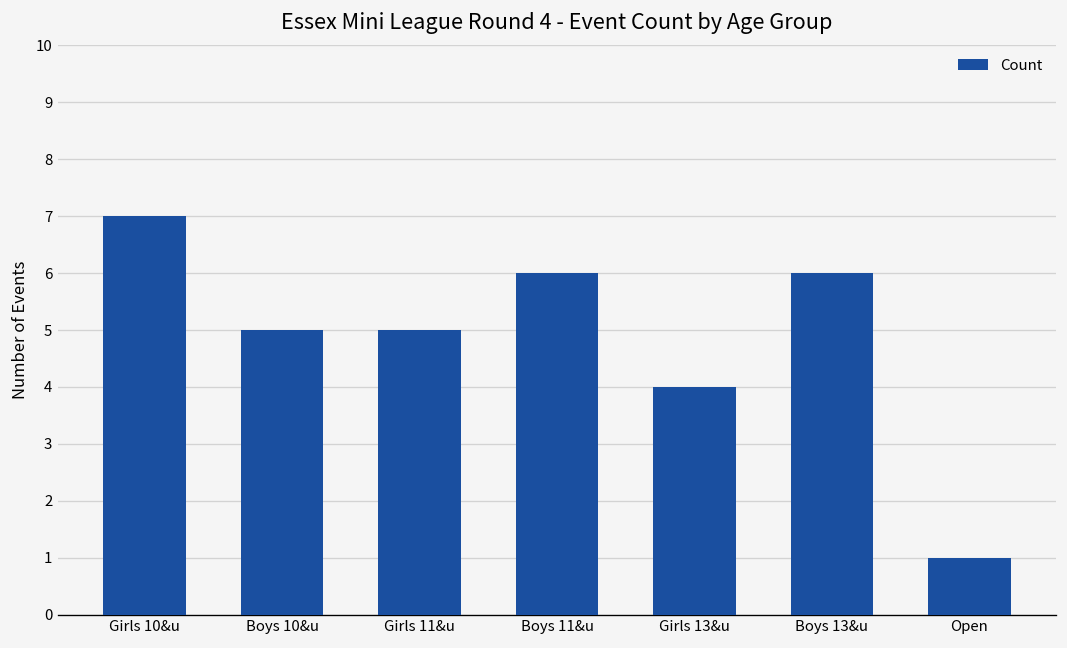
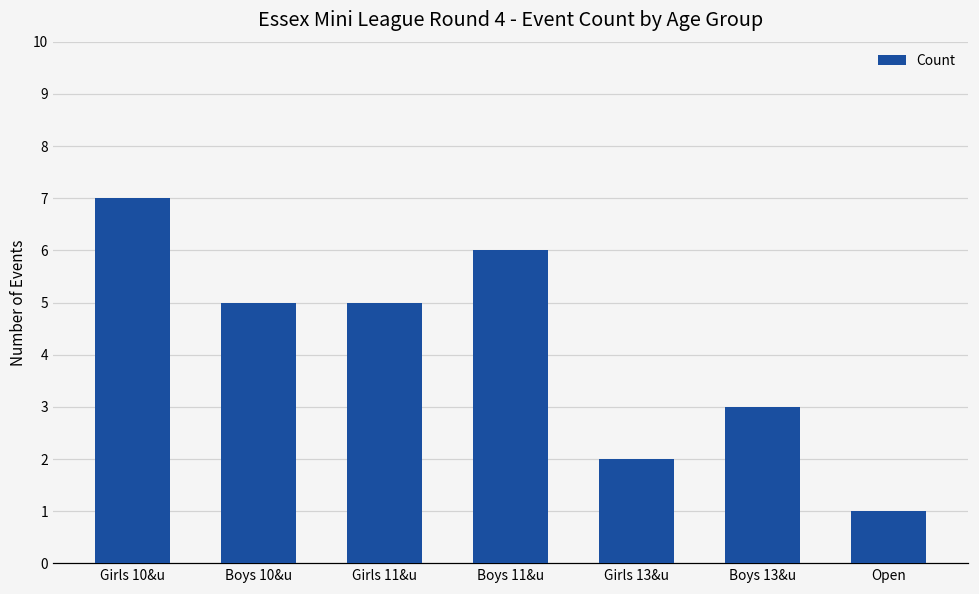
  {
    "Girls 10&u": 7,
    "Boys 10&u": 5,
    "Girls 11&u": 5,
    "Boys 11&u": 6,
-   "Girls 13&u": 4,
-   "Boys 13&u": 6,
+   "Girls 13&u": 2,
+   "Boys 13&u": 3,
    "Open": 1
  }
